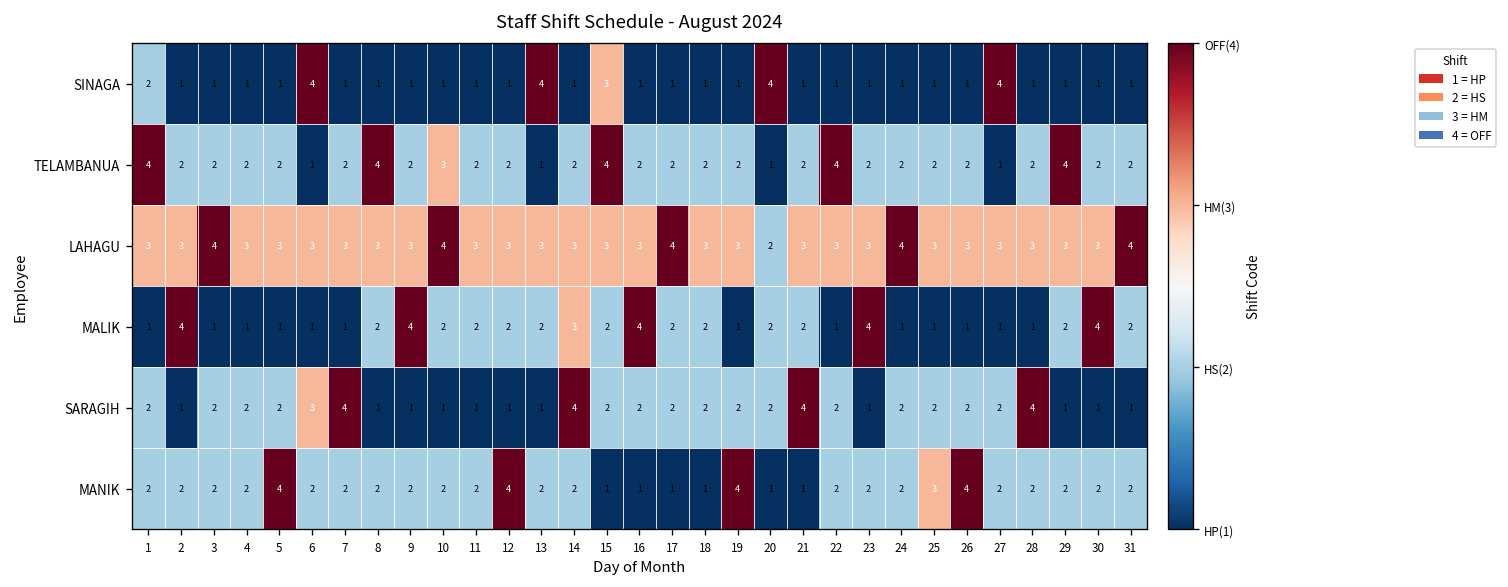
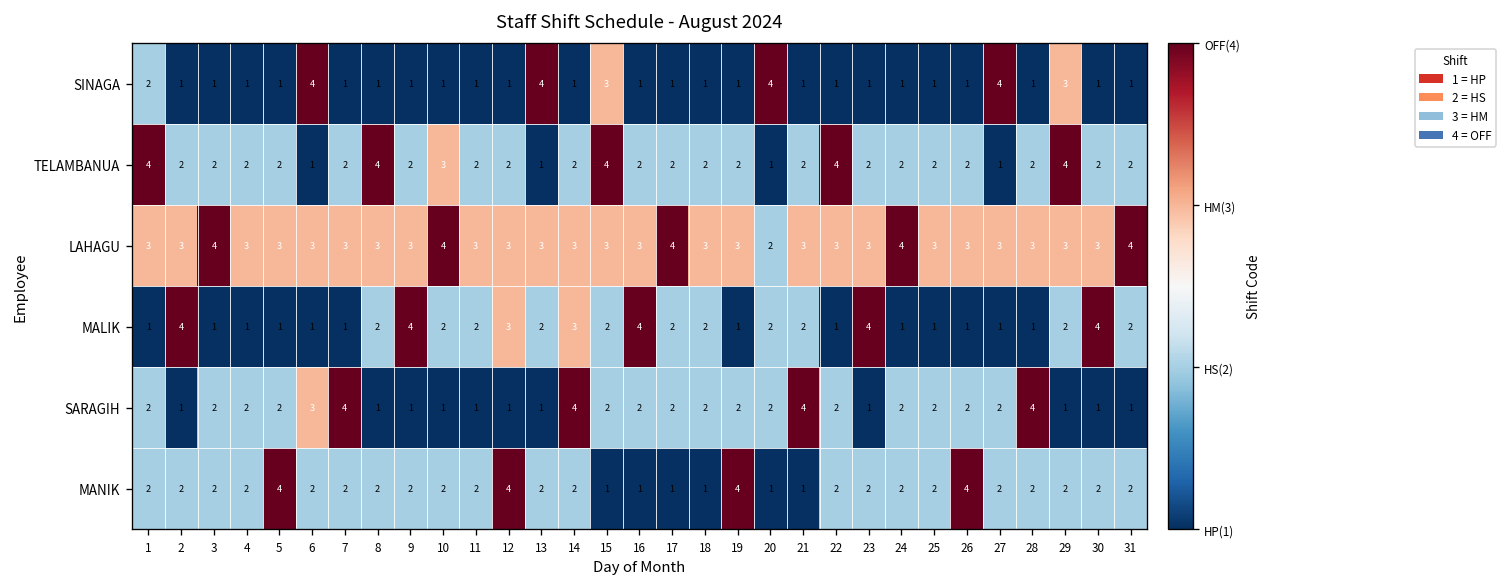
  {
    "SINAGA": {
      "1": 2,
      "2": 1,
      "3": 1,
      "4": 1,
      "5": 1,
      "6": 4,
      "7": 1,
      "8": 1,
      "9": 1,
      "10": 1,
      "11": 1,
      "12": 1,
      "13": 4,
      "14": 1,
      "15": 3,
      "16": 1,
      "17": 1,
      "18": 1,
      "19": 1,
      "20": 4,
      "21": 1,
      "22": 1,
      "23": 1,
      "24": 1,
      "25": 1,
      "26": 1,
      "27": 4,
      "28": 1,
-     "29": 1,
+     "29": 3,
      "30": 1,
      "31": 1
    },
    "TELAMBANUA": {
      "1": 4,
      "2": 2,
      "3": 2,
      "4": 2,
      "5": 2,
      "6": 1,
      "7": 2,
      "8": 4,
      "9": 2,
      "10": 3,
      "11": 2,
      "12": 2,
      "13": 1,
      "14": 2,
      "15": 4,
      "16": 2,
      "17": 2,
      "18": 2,
      "19": 2,
      "20": 1,
      "21": 2,
      "22": 4,
      "23": 2,
      "24": 2,
      "25": 2,
      "26": 2,
      "27": 1,
      "28": 2,
      "29": 4,
      "30": 2,
      "31": 2
    },
    "LAHAGU": {
      "1": 3,
      "2": 3,
      "3": 4,
      "4": 3,
      "5": 3,
      "6": 3,
      "7": 3,
      "8": 3,
      "9": 3,
      "10": 4,
      "11": 3,
      "12": 3,
      "13": 3,
      "14": 3,
      "15": 3,
      "16": 3,
      "17": 4,
      "18": 3,
      "19": 3,
      "20": 2,
      "21": 3,
      "22": 3,
      "23": 3,
      "24": 4,
      "25": 3,
      "26": 3,
      "27": 3,
      "28": 3,
      "29": 3,
      "30": 3,
      "31": 4
    },
    "MALIK": {
      "1": 1,
      "2": 4,
      "3": 1,
      "4": 1,
      "5": 1,
      "6": 1,
      "7": 1,
      "8": 2,
      "9": 4,
      "10": 2,
      "11": 2,
-     "12": 2,
+     "12": 3,
      "13": 2,
      "14": 3,
      "15": 2,
      "16": 4,
      "17": 2,
      "18": 2,
      "19": 1,
      "20": 2,
      "21": 2,
      "22": 1,
      "23": 4,
      "24": 1,
      "25": 1,
      "26": 1,
      "27": 1,
      "28": 1,
      "29": 2,
      "30": 4,
      "31": 2
    },
    "SARAGIH": {
      "1": 2,
      "2": 1,
      "3": 2,
      "4": 2,
      "5": 2,
      "6": 3,
      "7": 4,
      "8": 1,
      "9": 1,
      "10": 1,
      "11": 1,
      "12": 1,
      "13": 1,
      "14": 4,
      "15": 2,
      "16": 2,
      "17": 2,
      "18": 2,
      "19": 2,
      "20": 2,
      "21": 4,
      "22": 2,
      "23": 1,
      "24": 2,
      "25": 2,
      "26": 2,
      "27": 2,
      "28": 4,
      "29": 1,
      "30": 1,
      "31": 1
    },
    "MANIK": {
      "1": 2,
      "2": 2,
      "3": 2,
      "4": 2,
      "5": 4,
      "6": 2,
      "7": 2,
      "8": 2,
      "9": 2,
      "10": 2,
      "11": 2,
      "12": 4,
      "13": 2,
      "14": 2,
      "15": 1,
      "16": 1,
      "17": 1,
      "18": 1,
      "19": 4,
      "20": 1,
      "21": 1,
      "22": 2,
      "23": 2,
      "24": 2,
-     "25": 3,
+     "25": 2,
      "26": 4,
      "27": 2,
      "28": 2,
      "29": 2,
      "30": 2,
      "31": 2
    }
  }
